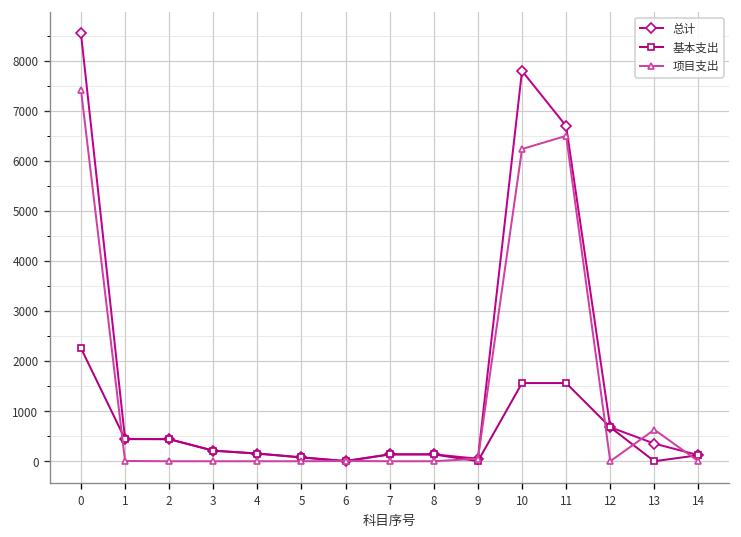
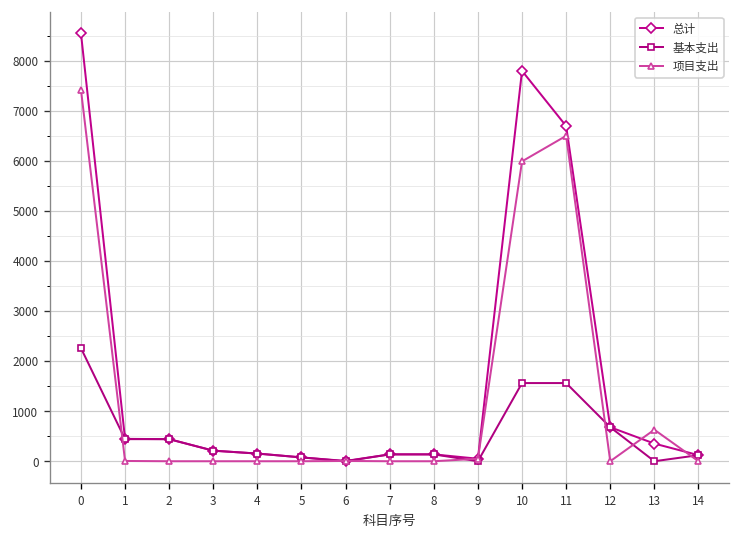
  {
    "项目支出": {
      "0": 7400,
      "1": 0,
      "2": 0,
      "3": 0,
      "4": 0,
      "5": 0,
      "7": 0,
      "8": 0,
-     "10": 6200,
+     "10": 6000,
      "11": 6500,
      "12": 0,
      "13": 600,
      "14": 0
    }
  }
